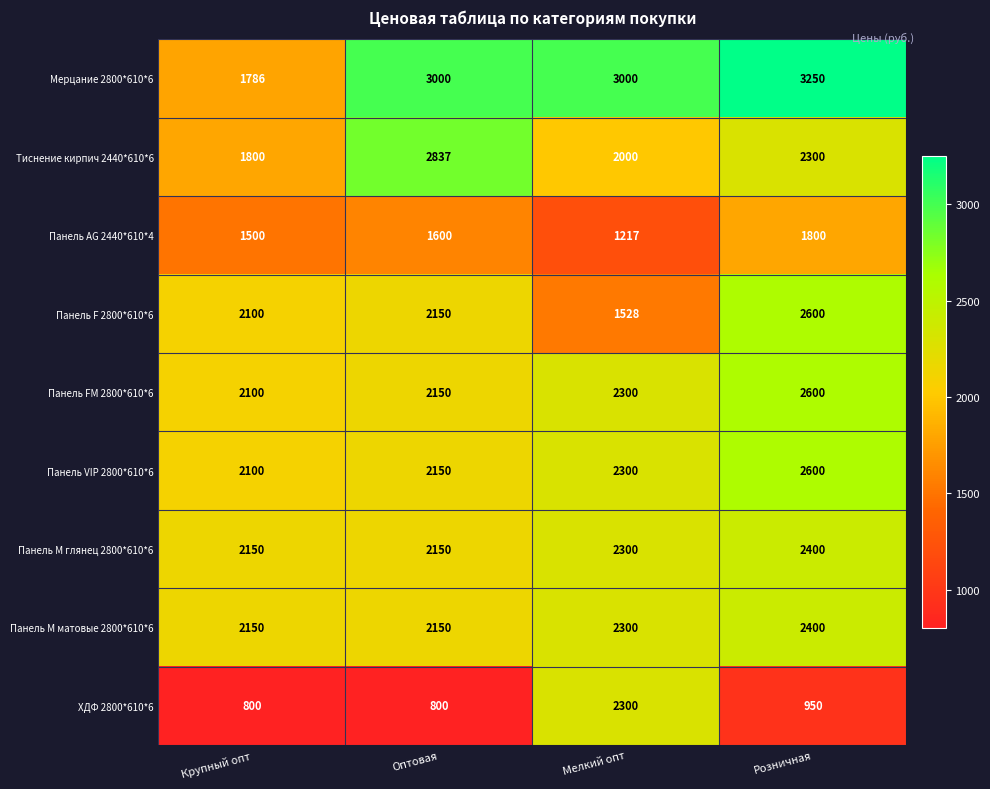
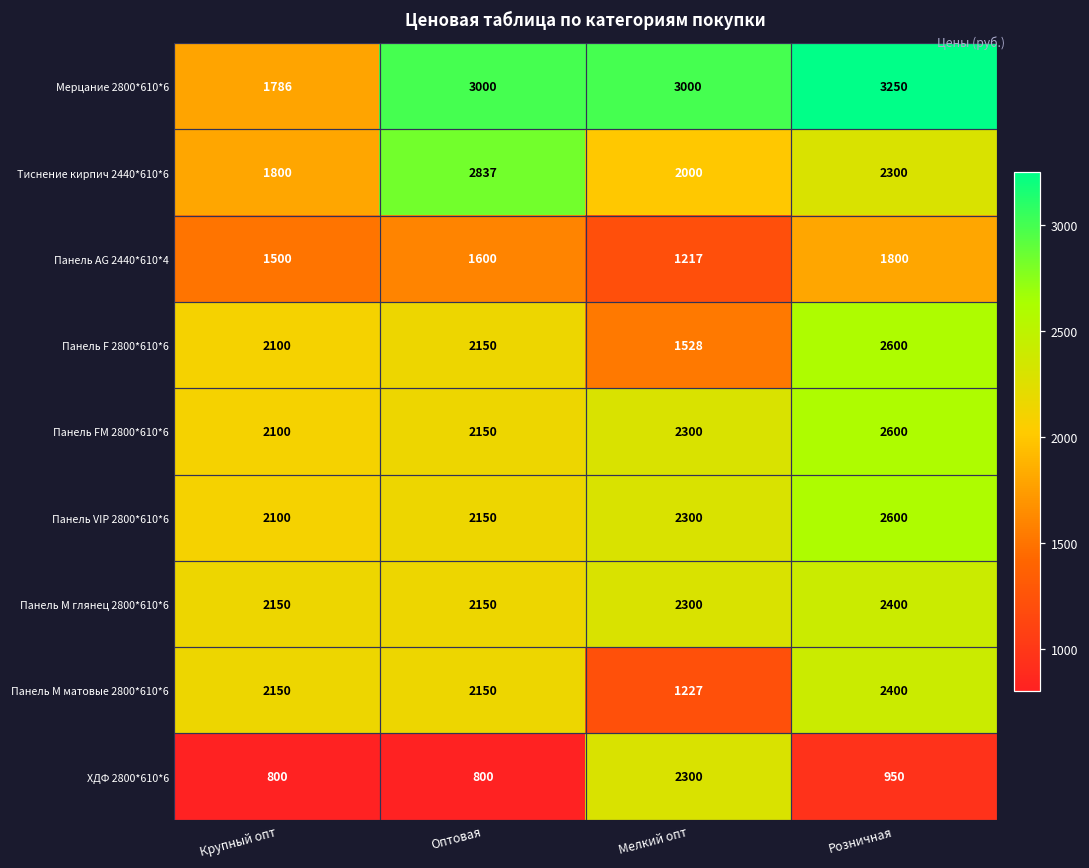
  {
    "Мерцание 2800*610*6": {
      "Крупный опт": 1786,
      "Оптовая": 3000,
      "Мелкий опт": 3000,
      "Розничная": 3250
    },
    "Тиснение кирпич 2440*610*6": {
      "Крупный опт": 1800,
      "Оптовая": 2837,
      "Мелкий опт": 2000,
      "Розничная": 2300
    },
    "Панель AG 2440*610*4": {
      "Крупный опт": 1500,
      "Оптовая": 1600,
      "Мелкий опт": 1217,
      "Розничная": 1800
    },
    "Панель F 2800*610*6": {
      "Крупный опт": 2100,
      "Оптовая": 2150,
      "Мелкий опт": 1528,
      "Розничная": 2600
    },
    "Панель FM 2800*610*6": {
      "Крупный опт": 2100,
      "Оптовая": 2150,
      "Мелкий опт": 2300,
      "Розничная": 2600
    },
    "Панель VIP 2800*610*6": {
      "Крупный опт": 2100,
      "Оптовая": 2150,
      "Мелкий опт": 2300,
      "Розничная": 2600
    },
    "Панель М глянец 2800*610*6": {
      "Крупный опт": 2150,
      "Оптовая": 2150,
      "Мелкий опт": 2300,
      "Розничная": 2400
    },
    "Панель М матовые 2800*610*6": {
      "Крупный опт": 2150,
      "Оптовая": 2150,
-     "Мелкий опт": 2300,
+     "Мелкий опт": 1227,
      "Розничная": 2400
    },
    "ХДФ 2800*610*6": {
      "Крупный опт": 800,
      "Оптовая": 800,
      "Мелкий опт": 2300,
      "Розничная": 950
    }
  }
